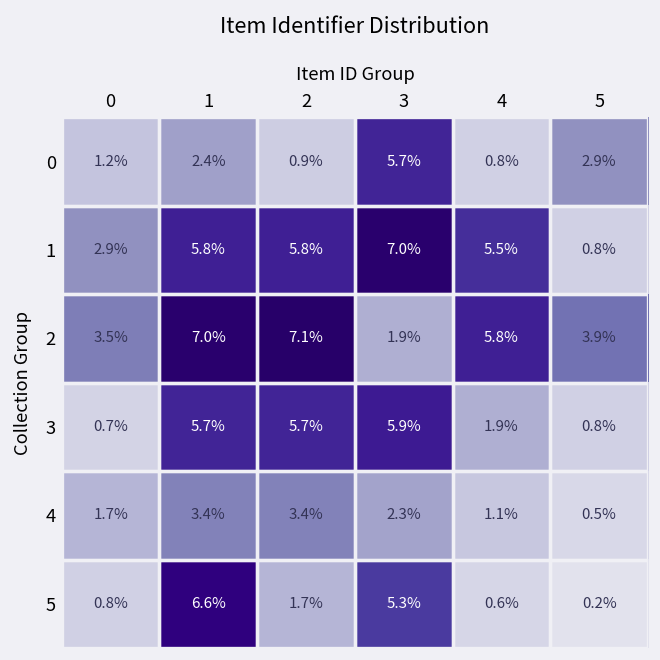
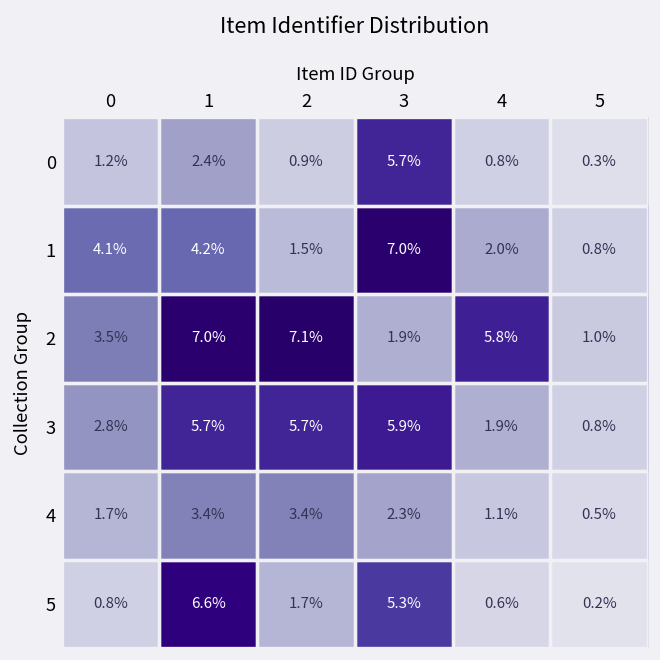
  {
    "0": {
      "0": "1.2%",
      "1": "2.4%",
      "2": "0.9%",
      "3": "5.7%",
      "4": "0.8%",
-     "5": "2.9%"
+     "5": "0.3%"
    },
    "1": {
-     "0": "2.9%",
-     "1": "5.8%",
-     "2": "5.8%",
+     "0": "4.1%",
+     "1": "4.2%",
+     "2": "1.5%",
      "3": "7.0%",
-     "4": "5.5%",
+     "4": "2.0%",
      "5": "0.8%"
    },
    "2": {
      "0": "3.5%",
      "1": "7.0%",
      "2": "7.1%",
      "3": "1.9%",
      "4": "5.8%",
-     "5": "3.9%"
+     "5": "1.0%"
    },
    "3": {
-     "0": "0.7%",
+     "0": "2.8%",
      "1": "5.7%",
      "2": "5.7%",
      "3": "5.9%",
      "4": "1.9%",
      "5": "0.8%"
    },
    "4": {
      "0": "1.7%",
      "1": "3.4%",
      "2": "3.4%",
      "3": "2.3%",
      "4": "1.1%",
      "5": "0.5%"
    },
    "5": {
      "0": "0.8%",
      "1": "6.6%",
      "2": "1.7%",
      "3": "5.3%",
      "4": "0.6%",
      "5": "0.2%"
    }
  }
